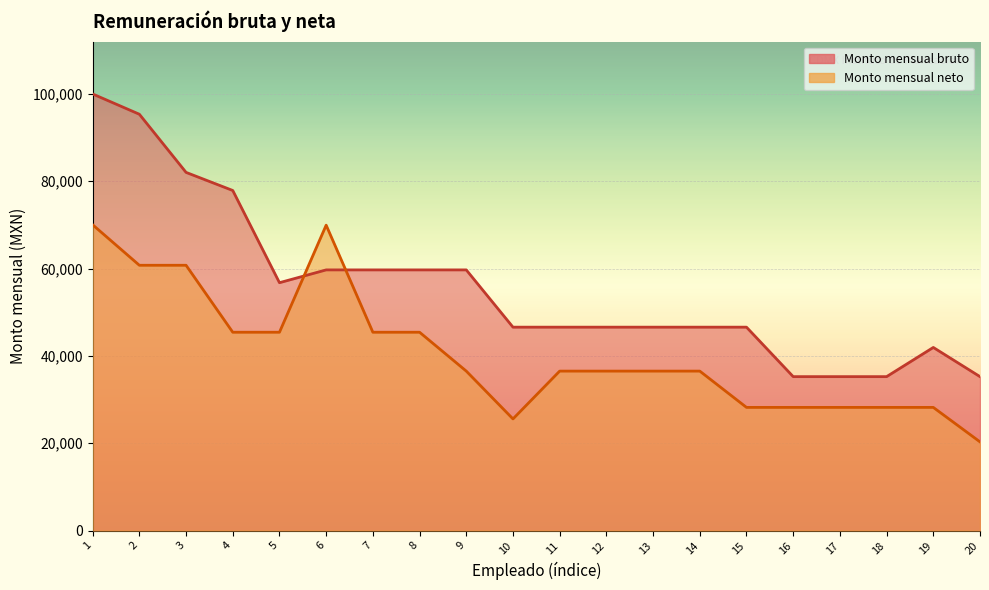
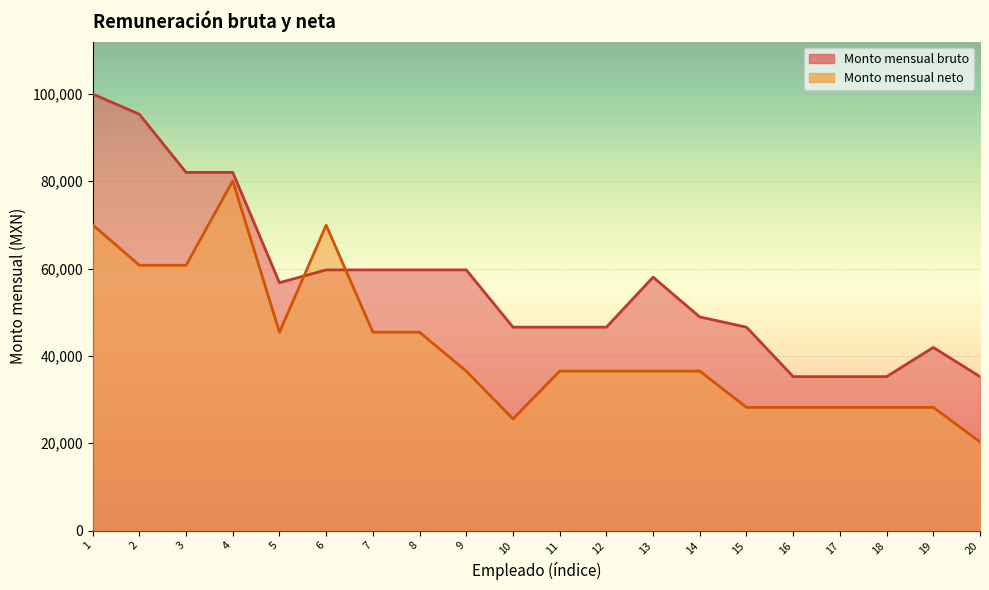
  {
    "Monto mensual bruto": {
      "1": "100,000",
      "2": "95,000",
      "3": "82,000",
-     "4": "78,000",
+     "4": "82,000",
      "5": "57,000",
      "6": "60,000",
      "7": "60,000",
      "8": "60,000",
      "9": "60,000",
      "10": "47,000",
      "11": "47,000",
      "12": "47,000",
-     "13": "47,000",
-     "14": "47,000",
+     "13": "58,000",
+     "14": "49,000",
      "15": "47,000",
      "16": "35,000",
      "17": "35,000",
      "18": "35,000",
      "19": "42,000",
      "20": "35,000"
    },
    "Monto mensual neto": {
      "1": "70,000",
      "2": "61,000",
      "3": "61,000",
-     "4": "45,000",
+     "4": "80,000",
      "5": "45,000",
      "6": "70,000",
      "7": "45,000",
      "8": "45,000",
      "9": "37,000",
      "10": "26,000",
      "11": "37,000",
      "12": "37,000",
      "13": "37,000",
      "14": "37,000",
      "15": "28,000",
      "16": "28,000",
      "17": "28,000",
      "18": "28,000",
      "19": "28,000",
      "20": "20,000"
    }
  }
